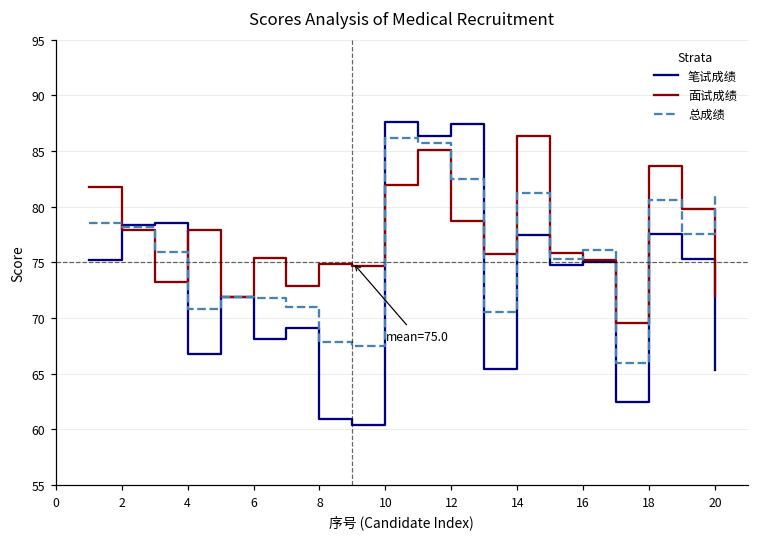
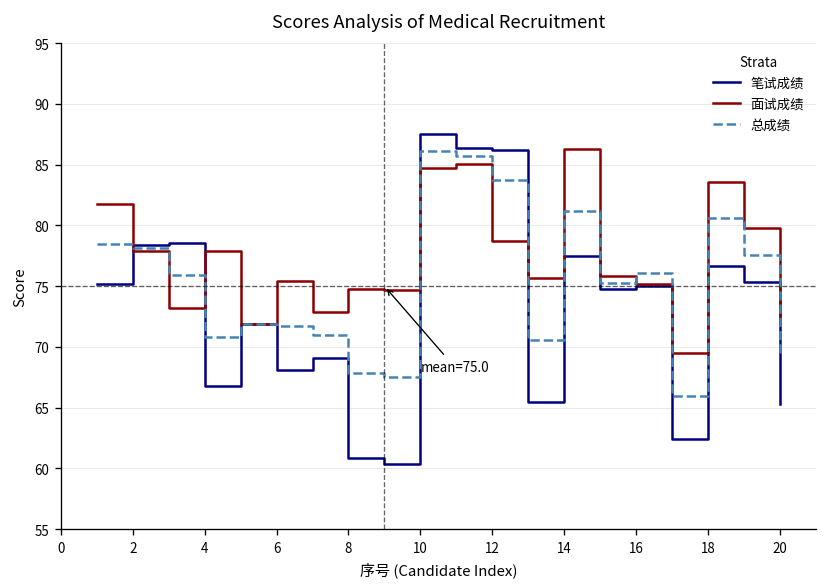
  {
    "笔试成绩": {
      "4": 66.8,
      "6": 68.1,
      "8": 60.9,
      "10": 87.6,
-     "12": 87.5,
+     "12": 86.2,
      "14": 77.5,
-     "18": 77.6,
+     "18": 76.7,
      "20": 65.3
    },
    "面试成绩": {
      "4": 77.9,
      "6": 75.4,
      "8": 74.8,
-     "10": 81.9,
+     "10": 84.7,
      "12": 78.7,
      "14": 86.3,
      "18": 83.6,
      "20": 72.0
    },
    "总成绩": {
      "4": 70.8,
      "6": 71.8,
      "8": 67.8,
      "10": 86.1,
-     "12": 82.5,
+     "12": 83.7,
      "14": 81.2,
      "16": 76.1,
      "18": 80.6,
-     "20": 80.9
+     "20": 69.4
    }
  }
